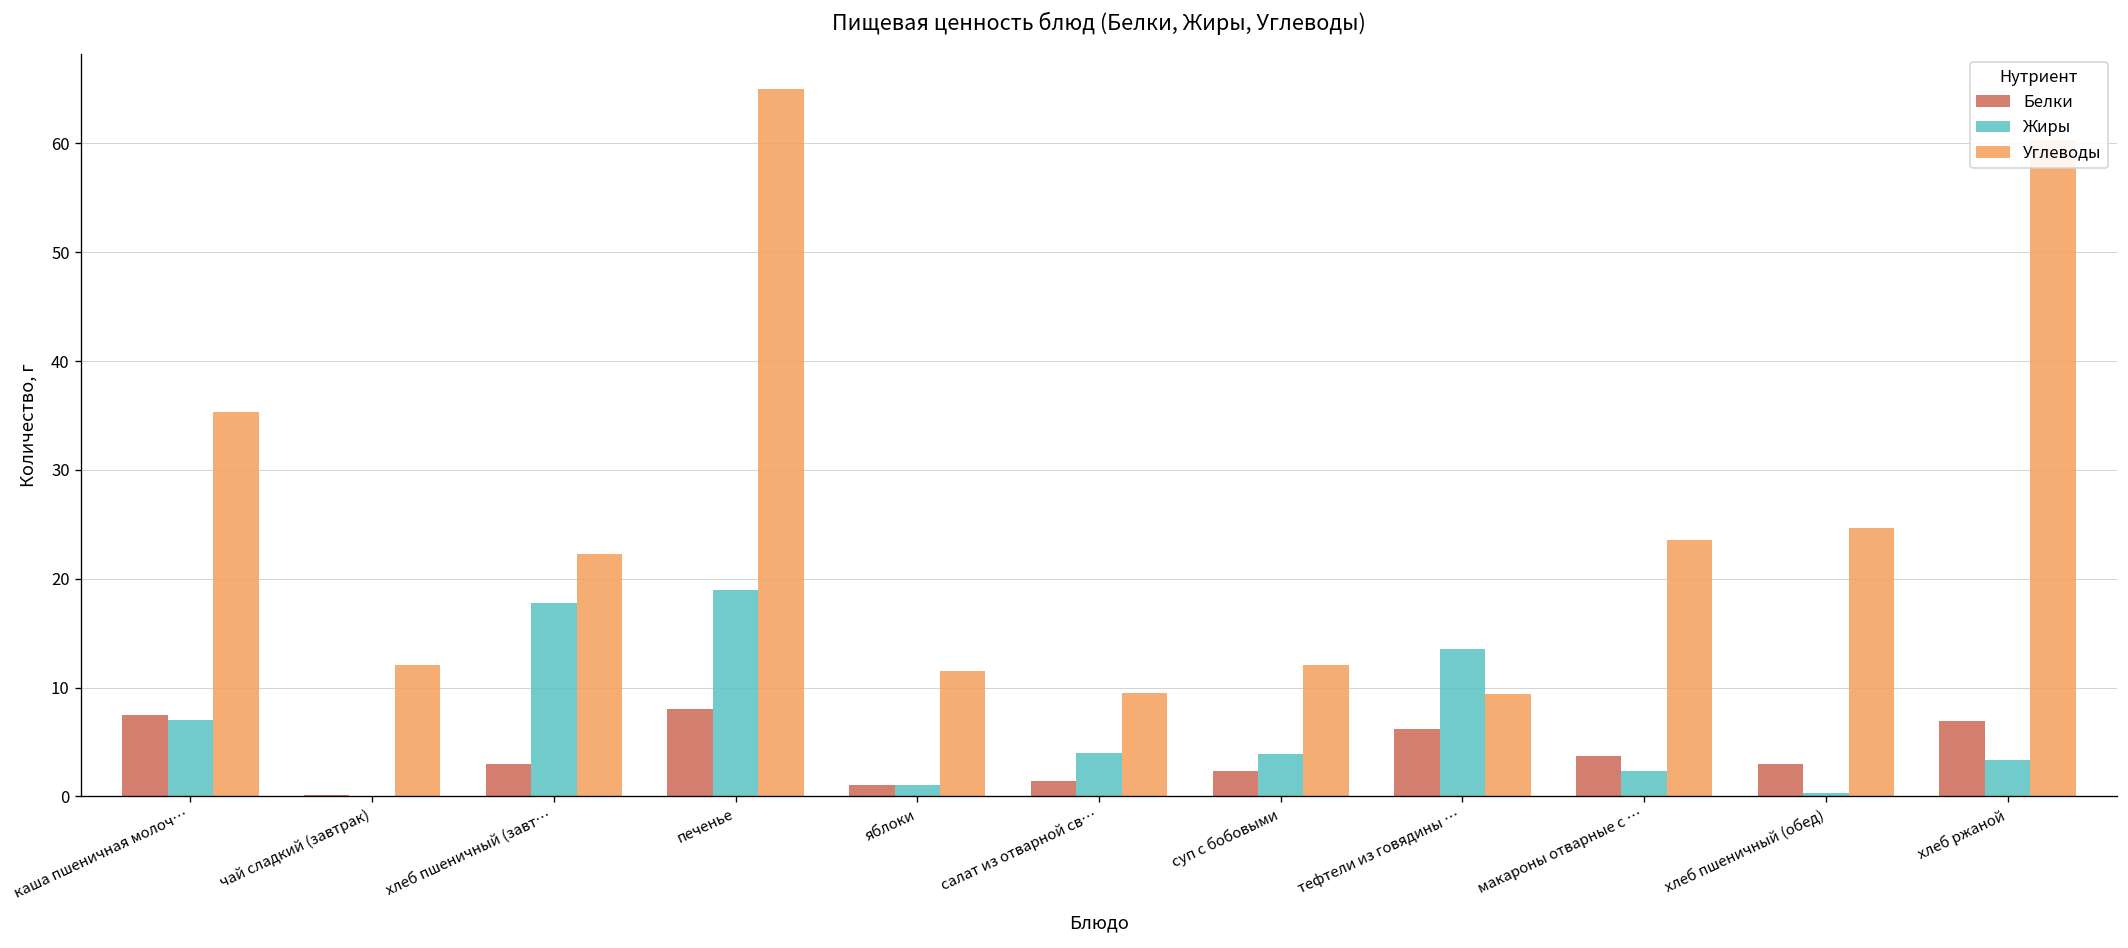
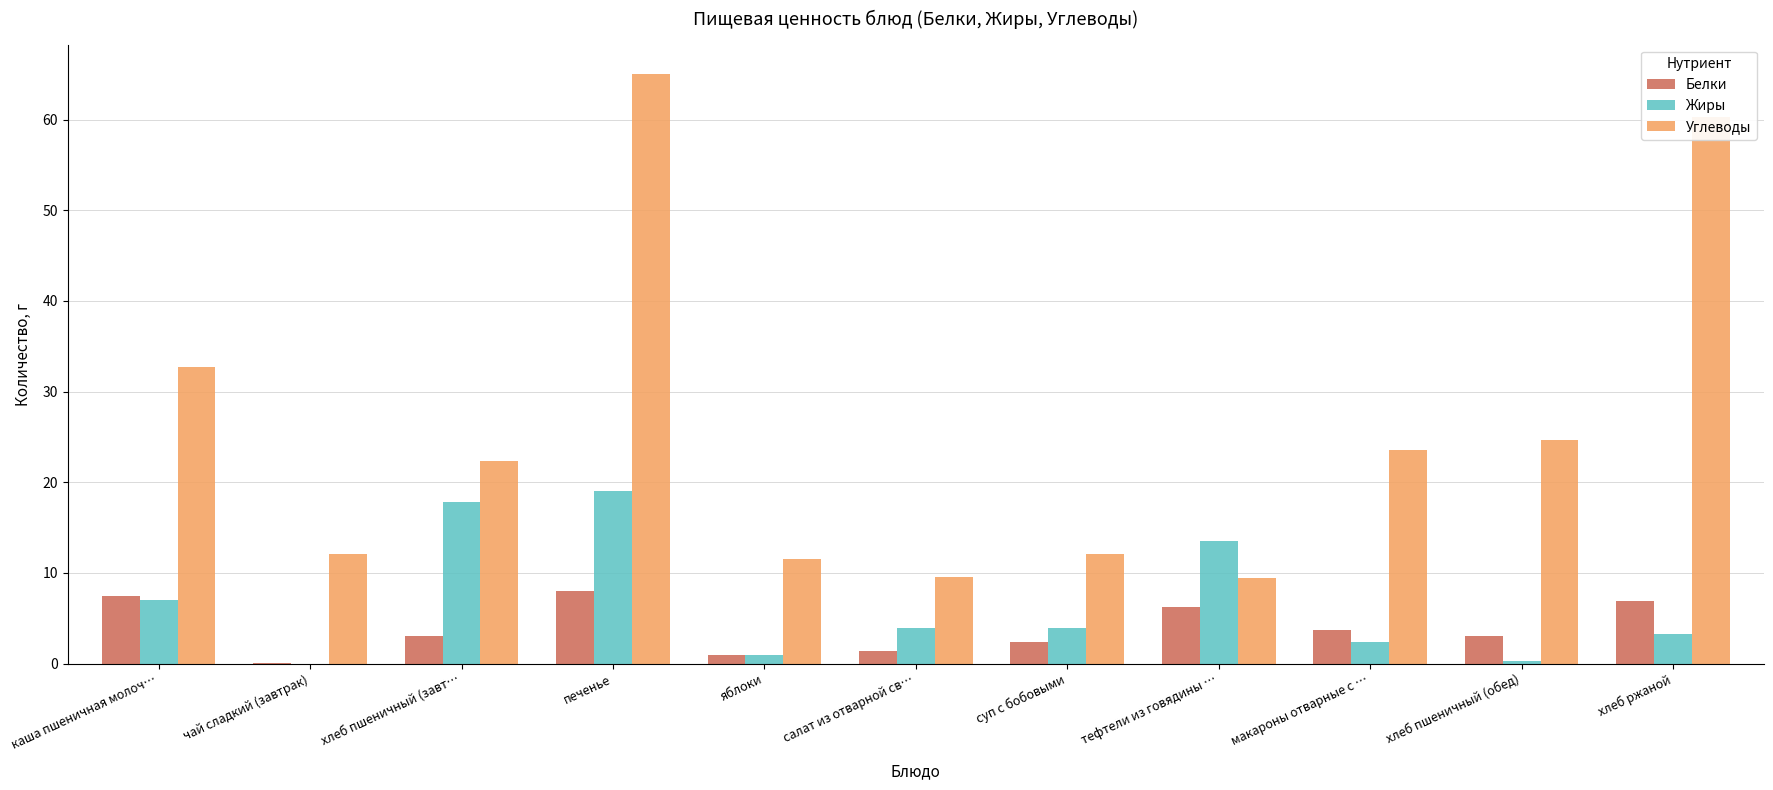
  {
    "Белки": {
      "каша пшеничная молоч…": 7,
      "хлеб пшеничный (завт…": 3,
      "печенье": 8,
      "яблоки": 1,
      "салат из отварной св…": 1,
      "суп с бобовыми": 2,
      "тефтели из говядины …": 6,
      "макароны отварные с …": 4,
      "хлеб пшеничный (обед)": 3,
      "хлеб ржаной": 7
    },
    "Жиры": {
      "каша пшеничная молоч…": 7,
      "чай сладкий (завтрак)": 0,
      "хлеб пшеничный (завт…": 18,
      "печенье": 19,
      "яблоки": 1,
      "салат из отварной св…": 4,
      "суп с бобовыми": 4,
      "тефтели из говядины …": 14,
      "макароны отварные с …": 2,
      "хлеб пшеничный (обед)": 0,
      "хлеб ржаной": 3
    },
    "Углеводы": {
-     "каша пшеничная молоч…": 35,
+     "каша пшеничная молоч…": 33,
      "чай сладкий (завтрак)": 12,
      "хлеб пшеничный (завт…": 22,
      "печенье": 65,
      "яблоки": 12,
      "салат из отварной св…": 10,
      "суп с бобовыми": 12,
      "тефтели из говядины …": 9,
      "макароны отварные с …": 24,
      "хлеб пшеничный (обед)": 25
    }
  }
